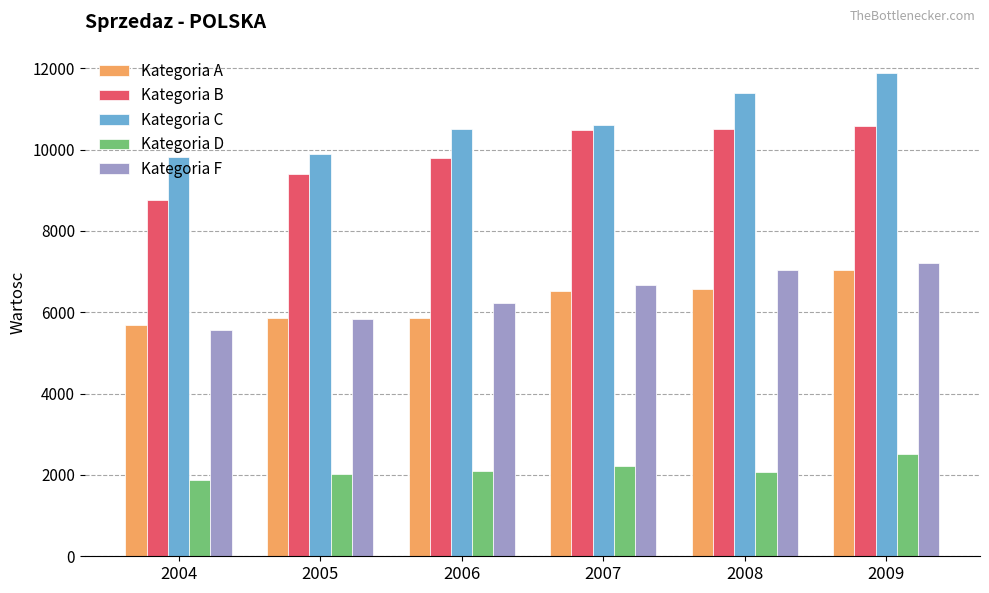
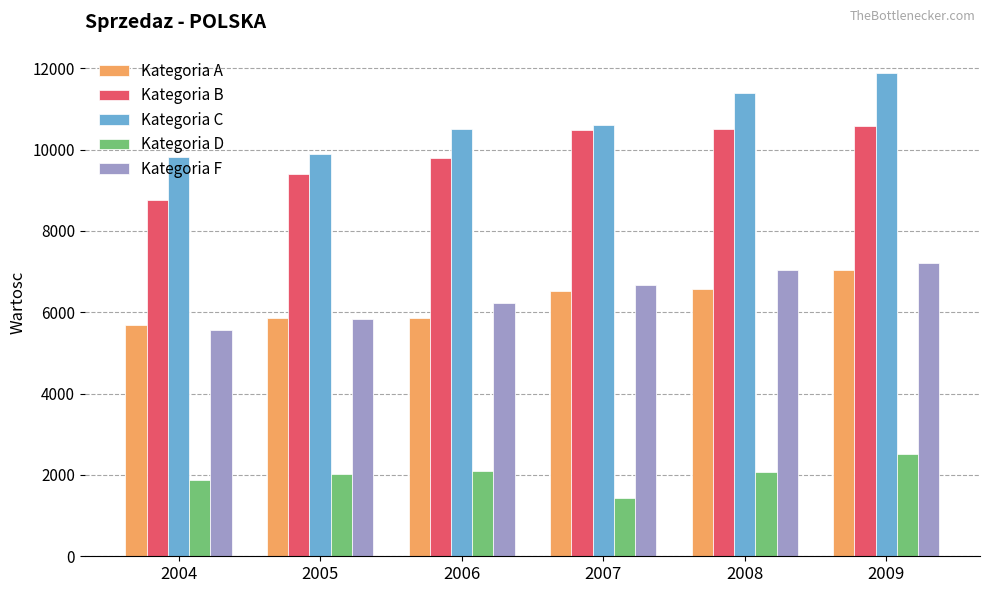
  {
    "Kategoria A": {
      "2004": 5700,
      "2005": 5900,
      "2006": 5900,
      "2007": 6500,
      "2008": 6600,
      "2009": 7000
    },
    "Kategoria B": {
      "2004": 8800,
      "2005": 9400,
      "2006": 9800,
      "2007": 10500,
      "2008": 10500,
      "2009": 10600
    },
    "Kategoria D": {
      "2004": 1900,
      "2005": 2000,
      "2006": 2100,
-     "2007": 2200,
+     "2007": 1400,
      "2008": 2100,
      "2009": 2500
    }
  }
